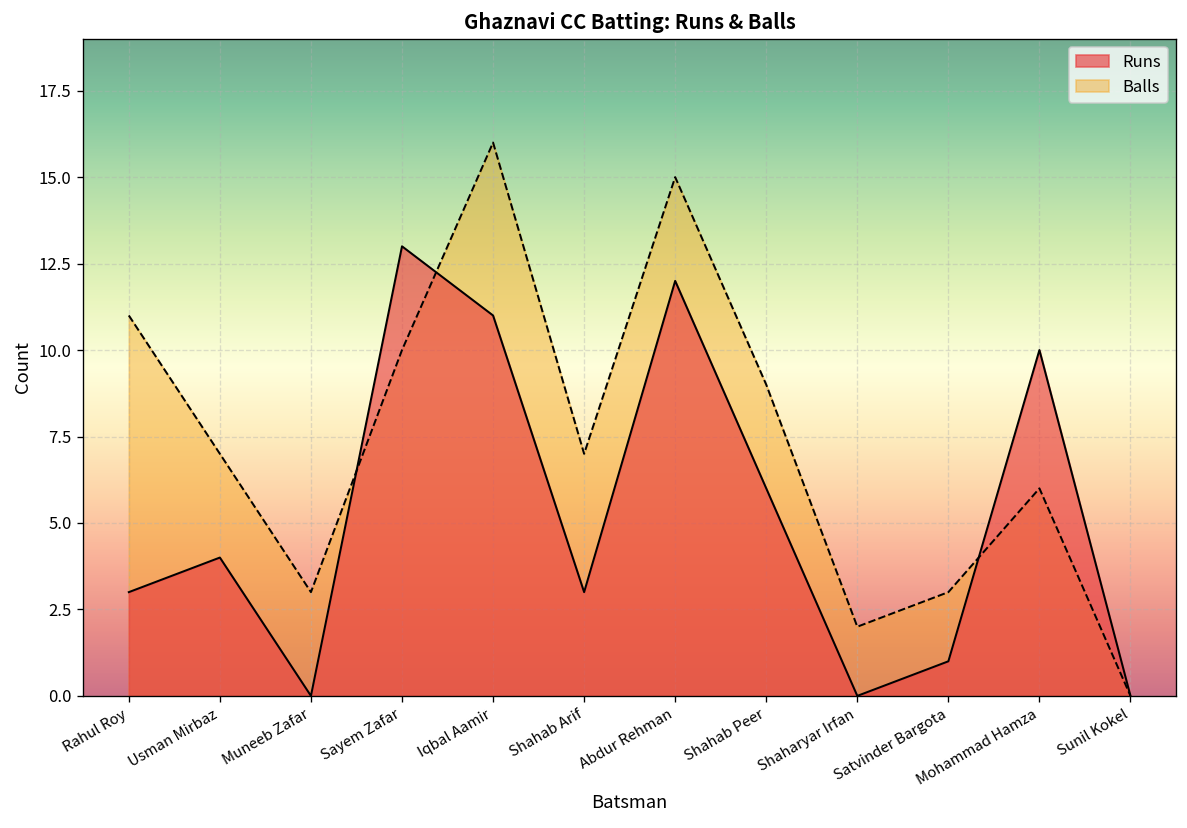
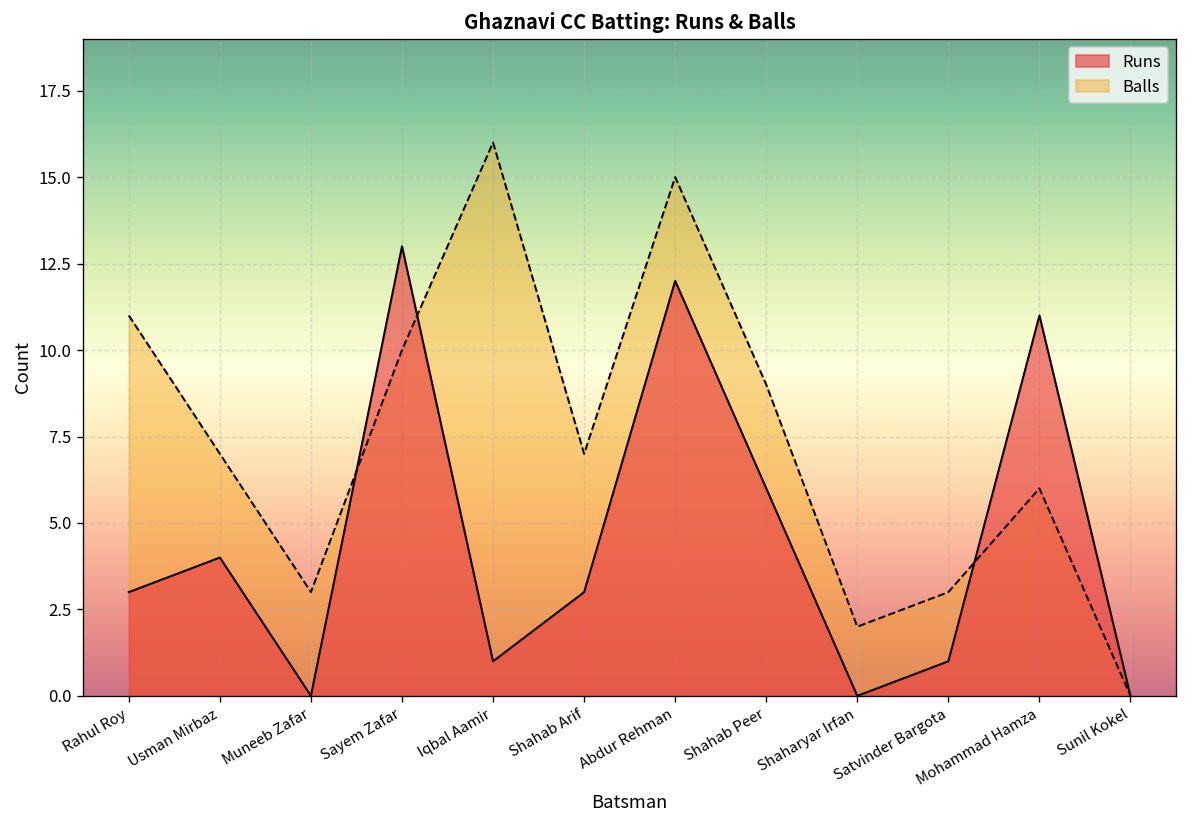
  {
    "Runs": {
      "Rahul Roy": 3,
      "Usman Mirbaz": 4,
      "Muneeb Zafar": 0,
      "Sayem Zafar": 13,
-     "Iqbal Aamir": 11,
+     "Iqbal Aamir": 1,
      "Shahab Arif": 3,
      "Abdur Rehman": 12,
      "Shahab Peer": 6,
      "Shaharyar Irfan": 0,
      "Satvinder Bargota": 1,
-     "Mohammad Hamza": 10
+     "Mohammad Hamza": 11
    },
    "Balls": {
      "Rahul Roy": 11,
      "Usman Mirbaz": 7,
      "Muneeb Zafar": 3,
      "Sayem Zafar": 10,
      "Iqbal Aamir": 16,
      "Shahab Arif": 7,
      "Abdur Rehman": 15,
      "Shahab Peer": 9,
      "Shaharyar Irfan": 2,
      "Satvinder Bargota": 3,
      "Mohammad Hamza": 6
    }
  }
